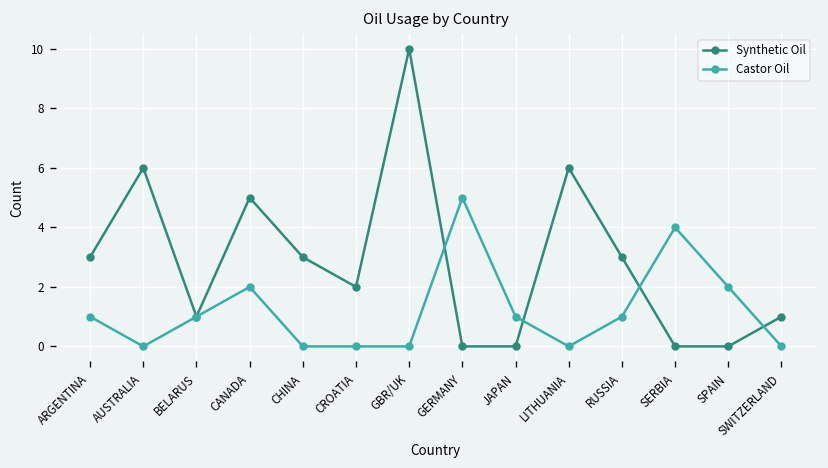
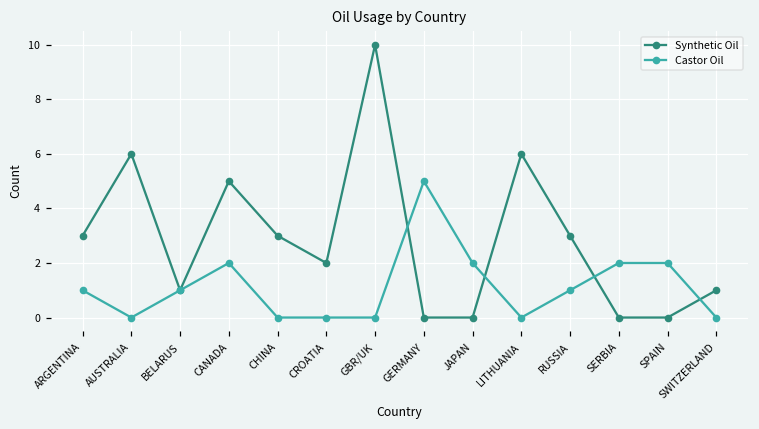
  {
    "Synthetic Oil": {
      "ARGENTINA": 3,
      "AUSTRALIA": 6,
      "CANADA": 5,
      "CHINA": 3,
      "CROATIA": 2,
      "GBR/UK": 10,
      "GERMANY": 0,
      "JAPAN": 0,
      "LITHUANIA": 6,
      "RUSSIA": 3,
      "SERBIA": 0,
      "SPAIN": 0,
      "SWITZERLAND": 1
    },
    "Castor Oil": {
      "ARGENTINA": 1,
      "AUSTRALIA": 0,
      "CANADA": 2,
      "CHINA": 0,
      "CROATIA": 0,
      "GBR/UK": 0,
      "GERMANY": 5,
-     "JAPAN": 1,
+     "JAPAN": 2,
      "LITHUANIA": 0,
      "RUSSIA": 1,
-     "SERBIA": 4,
+     "SERBIA": 2,
      "SPAIN": 2,
      "SWITZERLAND": 0
    }
  }
